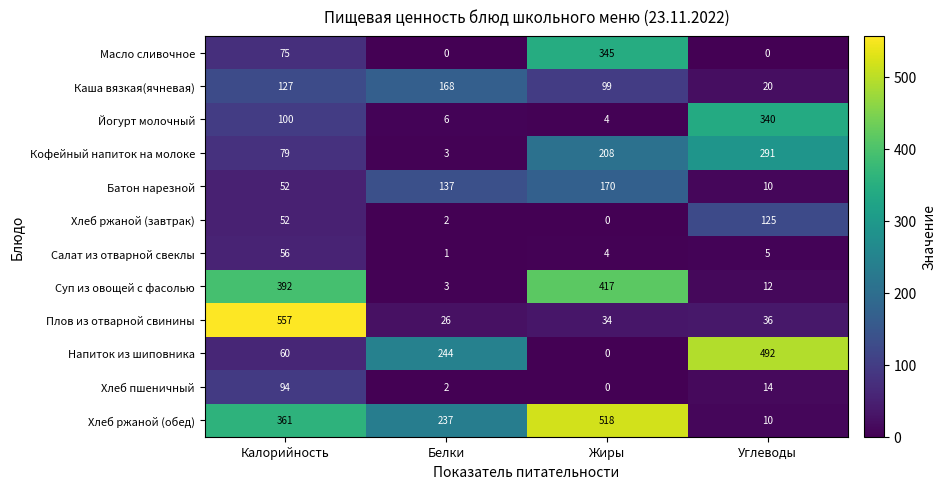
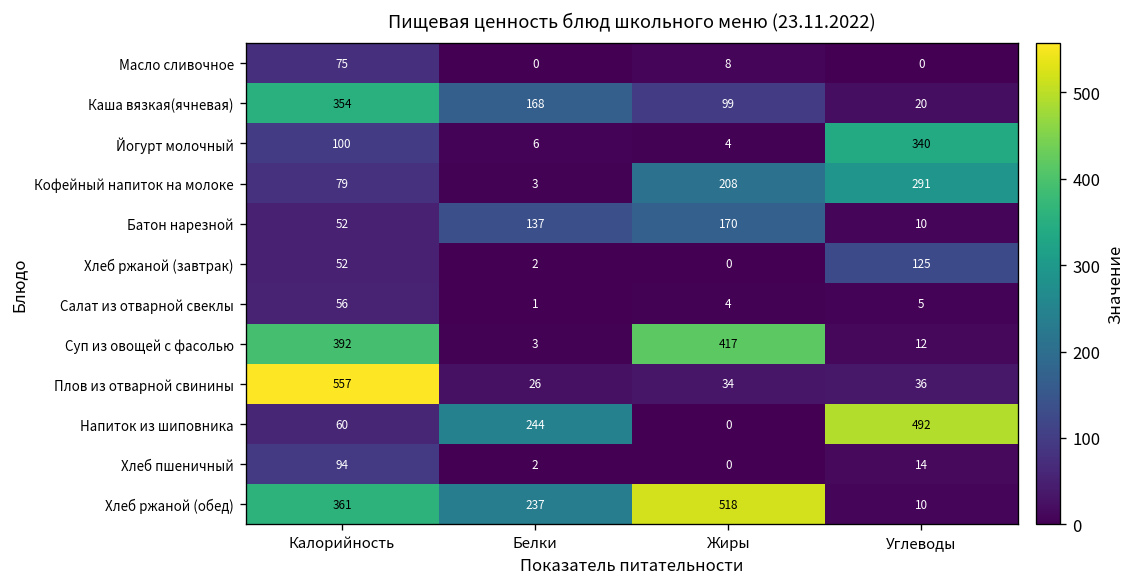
  {
    "Масло сливочное": {
      "Калорийность": 75,
      "Белки": 0,
-     "Жиры": 345,
+     "Жиры": 8,
      "Углеводы": 0
    },
    "Каша вязкая(ячневая)": {
-     "Калорийность": 127,
+     "Калорийность": 354,
      "Белки": 168,
      "Жиры": 99,
      "Углеводы": 20
    },
    "Йогурт молочный": {
      "Калорийность": 100,
      "Белки": 6,
      "Жиры": 4,
      "Углеводы": 340
    },
    "Кофейный напиток на молоке": {
      "Калорийность": 79,
      "Белки": 3,
      "Жиры": 208,
      "Углеводы": 291
    },
    "Батон нарезной": {
      "Калорийность": 52,
      "Белки": 137,
      "Жиры": 170,
      "Углеводы": 10
    },
    "Хлеб ржаной (завтрак)": {
      "Калорийность": 52,
      "Белки": 2,
      "Жиры": 0,
      "Углеводы": 125
    },
    "Салат из отварной свеклы": {
      "Калорийность": 56,
      "Белки": 1,
      "Жиры": 4,
      "Углеводы": 5
    },
    "Суп из овощей с фасолью": {
      "Калорийность": 392,
      "Белки": 3,
      "Жиры": 417,
      "Углеводы": 12
    },
    "Плов из отварной свинины": {
      "Калорийность": 557,
      "Белки": 26,
      "Жиры": 34,
      "Углеводы": 36
    },
    "Напиток из шиповника": {
      "Калорийность": 60,
      "Белки": 244,
      "Жиры": 0,
      "Углеводы": 492
    },
    "Хлеб пшеничный": {
      "Калорийность": 94,
      "Белки": 2,
      "Жиры": 0,
      "Углеводы": 14
    },
    "Хлеб ржаной (обед)": {
      "Калорийность": 361,
      "Белки": 237,
      "Жиры": 518,
      "Углеводы": 10
    }
  }
